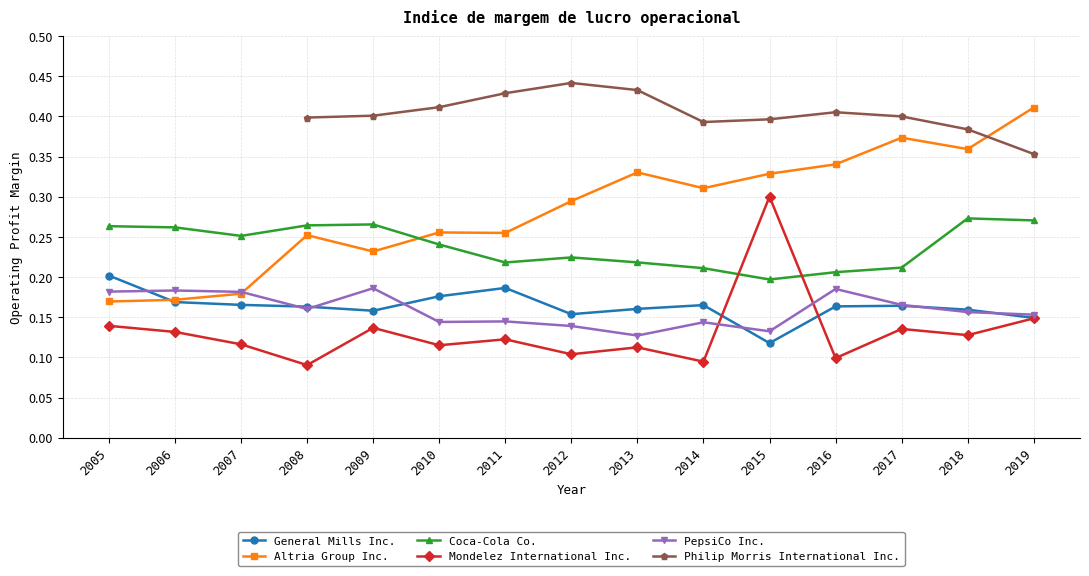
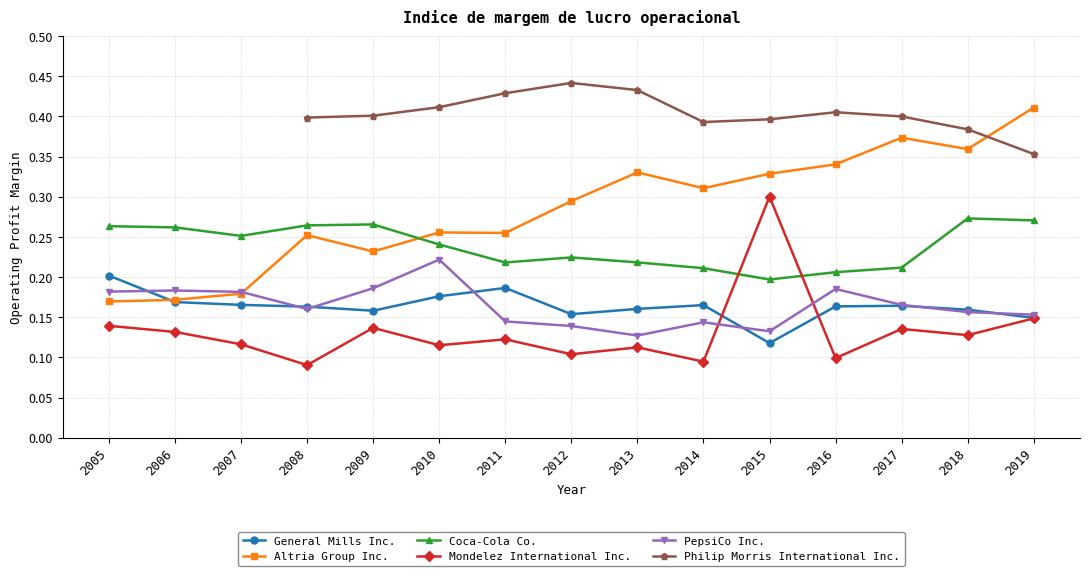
  {
    "General Mills Inc.": {
      "2005": 0.20,
      "2007": 0.17,
      "2009": 0.16,
      "2010": 0.18,
      "2011": 0.19,
      "2012": 0.15,
      "2013": 0.16,
      "2014": 0.17,
      "2015": 0.12,
      "2016": 0.16
    },
    "Altria Group Inc.": {
      "2005": 0.17,
      "2008": 0.25,
      "2009": 0.23,
      "2010": 0.26,
      "2011": 0.26,
      "2012": 0.29,
      "2013": 0.33,
      "2014": 0.31,
      "2015": 0.33,
      "2016": 0.34,
      "2017": 0.37,
      "2018": 0.36,
      "2019": 0.41
    },
    "Coca-Cola Co.": {
      "2005": 0.26,
      "2006": 0.26,
      "2007": 0.25,
      "2008": 0.26,
      "2009": 0.27,
      "2010": 0.24,
      "2011": 0.22,
      "2012": 0.22,
      "2013": 0.22,
      "2014": 0.21,
      "2015": 0.20,
      "2016": 0.21,
      "2017": 0.21,
      "2018": 0.27,
      "2019": 0.27
    },
    "Mondelez International Inc.": {
      "2005": 0.14,
      "2006": 0.13,
      "2007": 0.12,
      "2008": 0.09,
      "2009": 0.14,
      "2010": 0.12,
      "2011": 0.12,
      "2012": 0.10,
      "2013": 0.11,
      "2014": 0.09,
      "2015": 0.30,
      "2016": 0.10,
      "2017": 0.14,
      "2018": 0.13
    },
    "PepsiCo Inc.": {
      "2005": 0.18,
      "2006": 0.18,
      "2009": 0.19,
-     "2010": 0.14,
+     "2010": 0.22,
      "2011": 0.14,
      "2012": 0.14,
      "2013": 0.13,
      "2014": 0.14,
      "2015": 0.13,
      "2016": 0.19,
      "2019": 0.15
    },
    "Philip Morris International Inc.": {
      "2008": 0.40,
      "2009": 0.40,
      "2010": 0.41,
      "2011": 0.43,
      "2012": 0.44,
      "2013": 0.43,
      "2014": 0.39,
      "2015": 0.40,
      "2016": 0.41,
      "2017": 0.40,
      "2018": 0.38,
      "2019": 0.35
    }
  }
